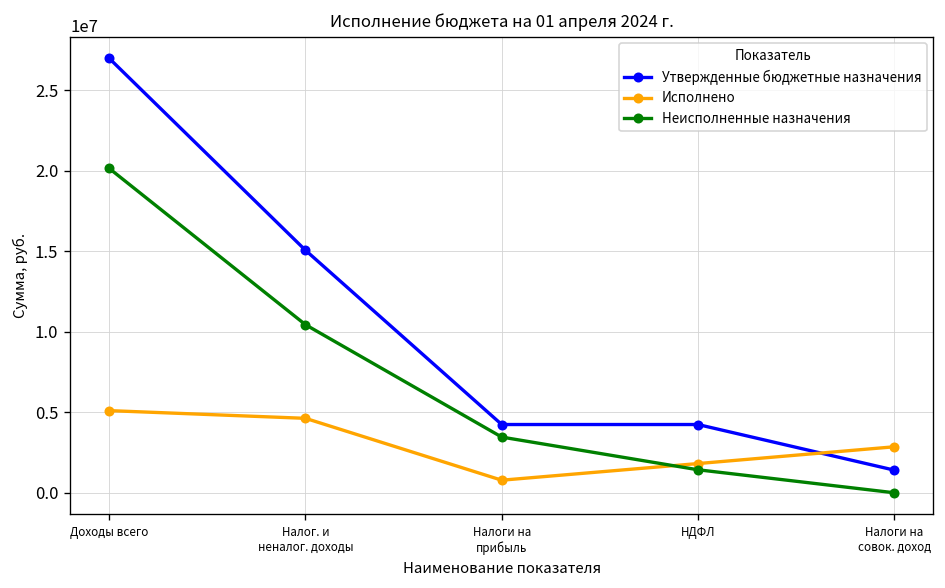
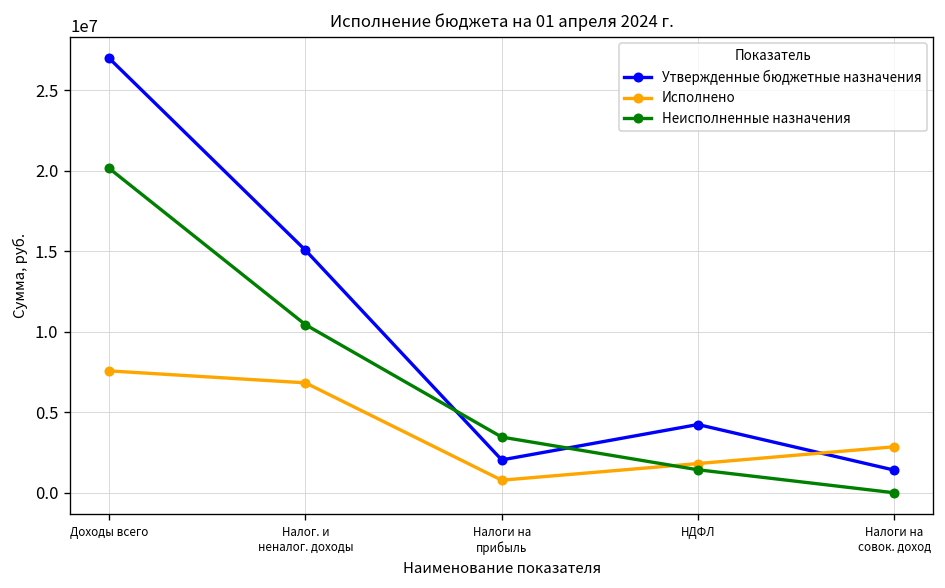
  {
    "Утвержденные бюджетные назначения": {
      "Доходы всего": 27000000,
      "Налог. и неналог. доходы": 15100000,
-     "Налоги на прибыль": 4200000,
+     "Налоги на прибыль": 2000000,
      "НДФЛ": 4200000,
      "Налоги на совок. доход": 1400000
    },
    "Исполнено": {
-     "Доходы всего": 5100000,
-     "Налог. и неналог. доходы": 4600000,
+     "Доходы всего": 7600000,
+     "Налог. и неналог. доходы": 6800000,
      "Налоги на прибыль": 800000,
      "НДФЛ": 1800000,
      "Налоги на совок. доход": 2900000
    },
    "Неисполненные назначения": {
      "Доходы всего": 20100000,
      "Налог. и неналог. доходы": 10400000,
      "Налоги на прибыль": 3500000,
      "НДФЛ": 1400000,
      "Налоги на совок. доход": 0
    }
  }
